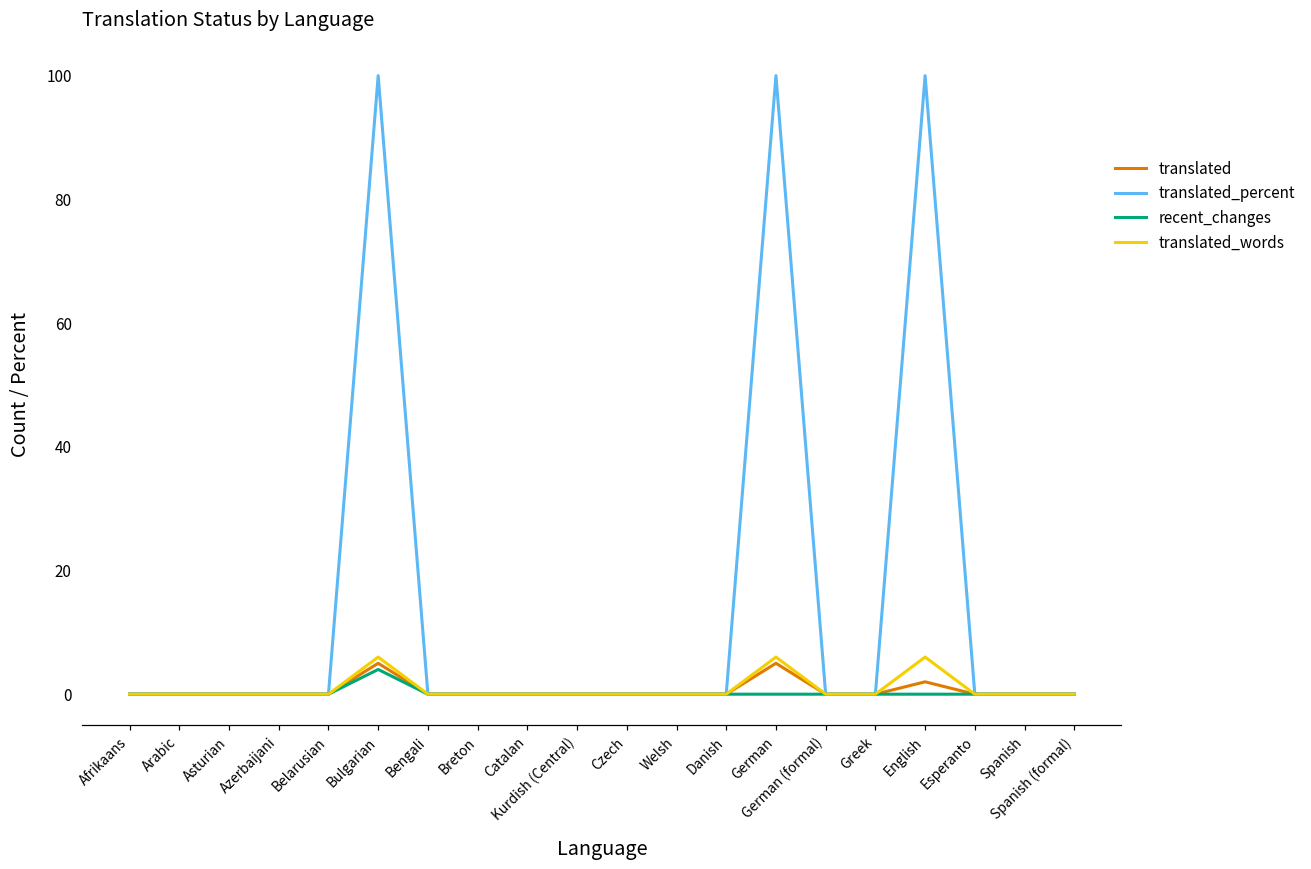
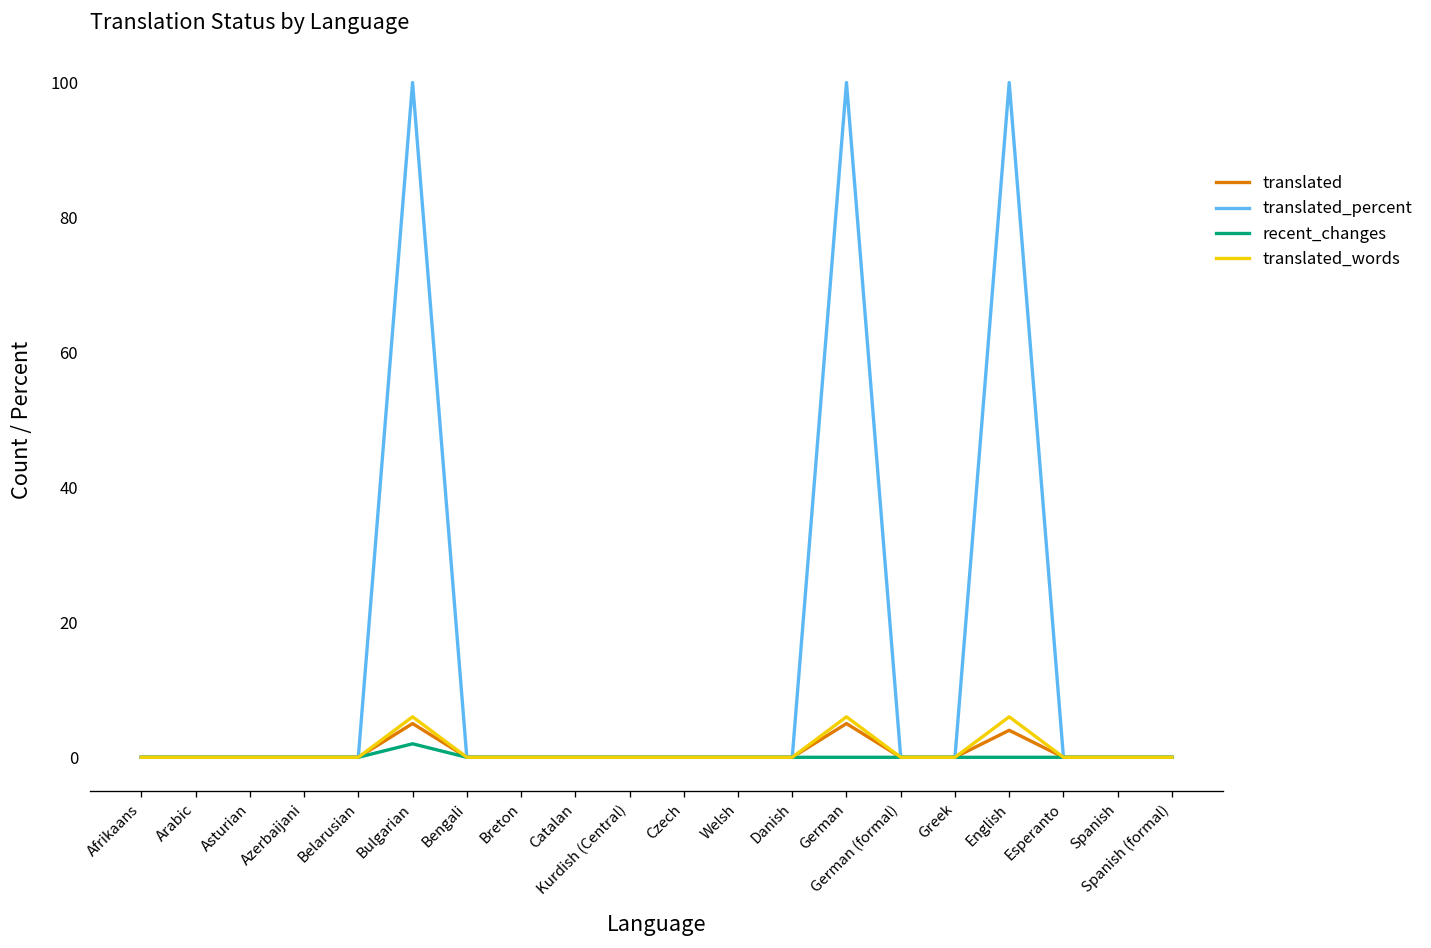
  {
    "translated": {
      "Bulgarian": 5,
      "German": 5,
-     "English": 2
+     "English": 4
    },
    "translated_percent": {
      "Bulgarian": 100,
      "German": 100,
      "English": 100
    },
    "recent_changes": {
-     "Bulgarian": 4,
+     "Bulgarian": 2,
      "German": 0,
      "English": 0
    },
    "translated_words": {
      "Bulgarian": 6,
      "German": 6,
      "English": 6
    }
  }
